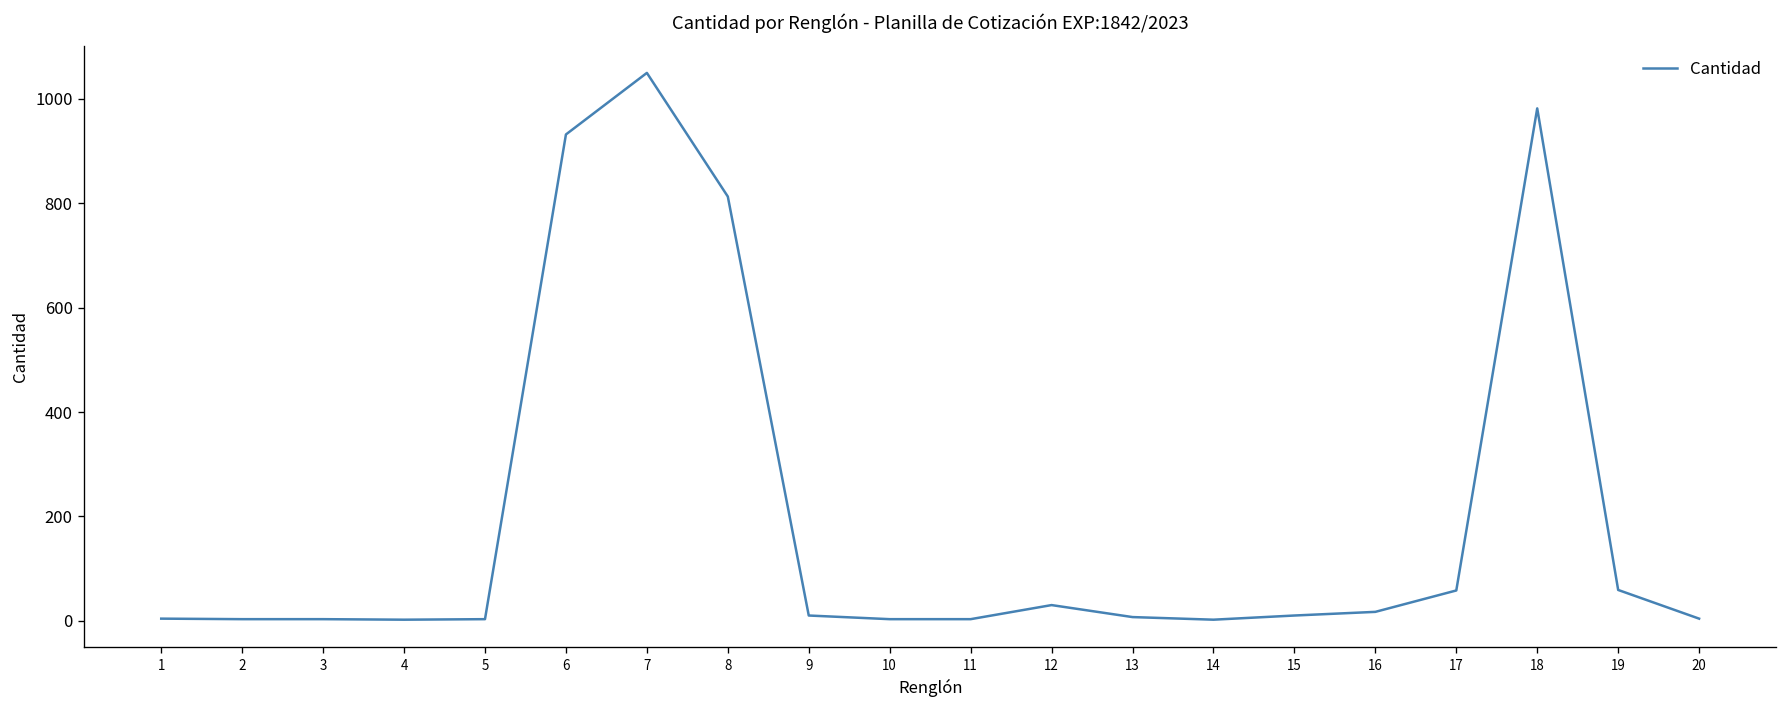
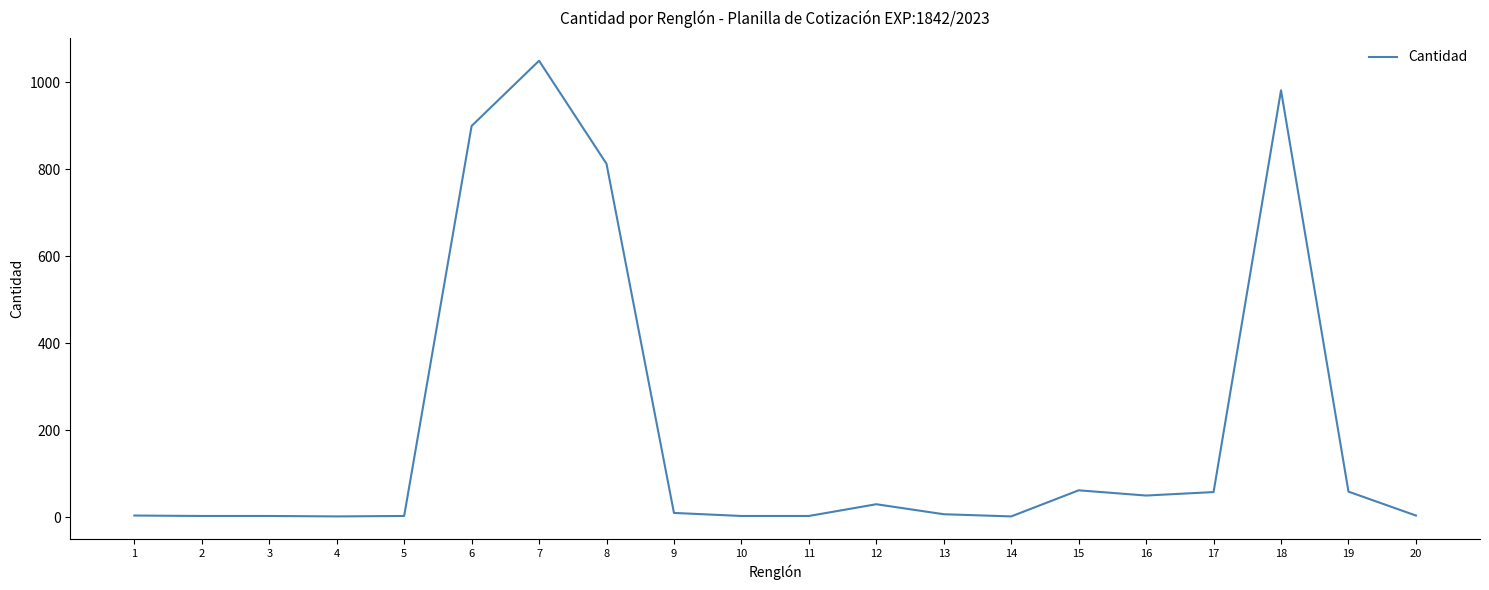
  {
    "1": 0,
    "2": 0,
    "3": 0,
    "4": 0,
    "5": 0,
-   "6": 930,
+   "6": 900,
    "7": 1050,
    "8": 810,
    "9": 10,
    "10": 0,
    "11": 0,
    "12": 30,
    "13": 10,
    "14": 0,
-   "15": 10,
-   "16": 20,
+   "15": 60,
+   "16": 50,
    "17": 60,
    "18": 980,
    "19": 60,
    "20": 0
  }
